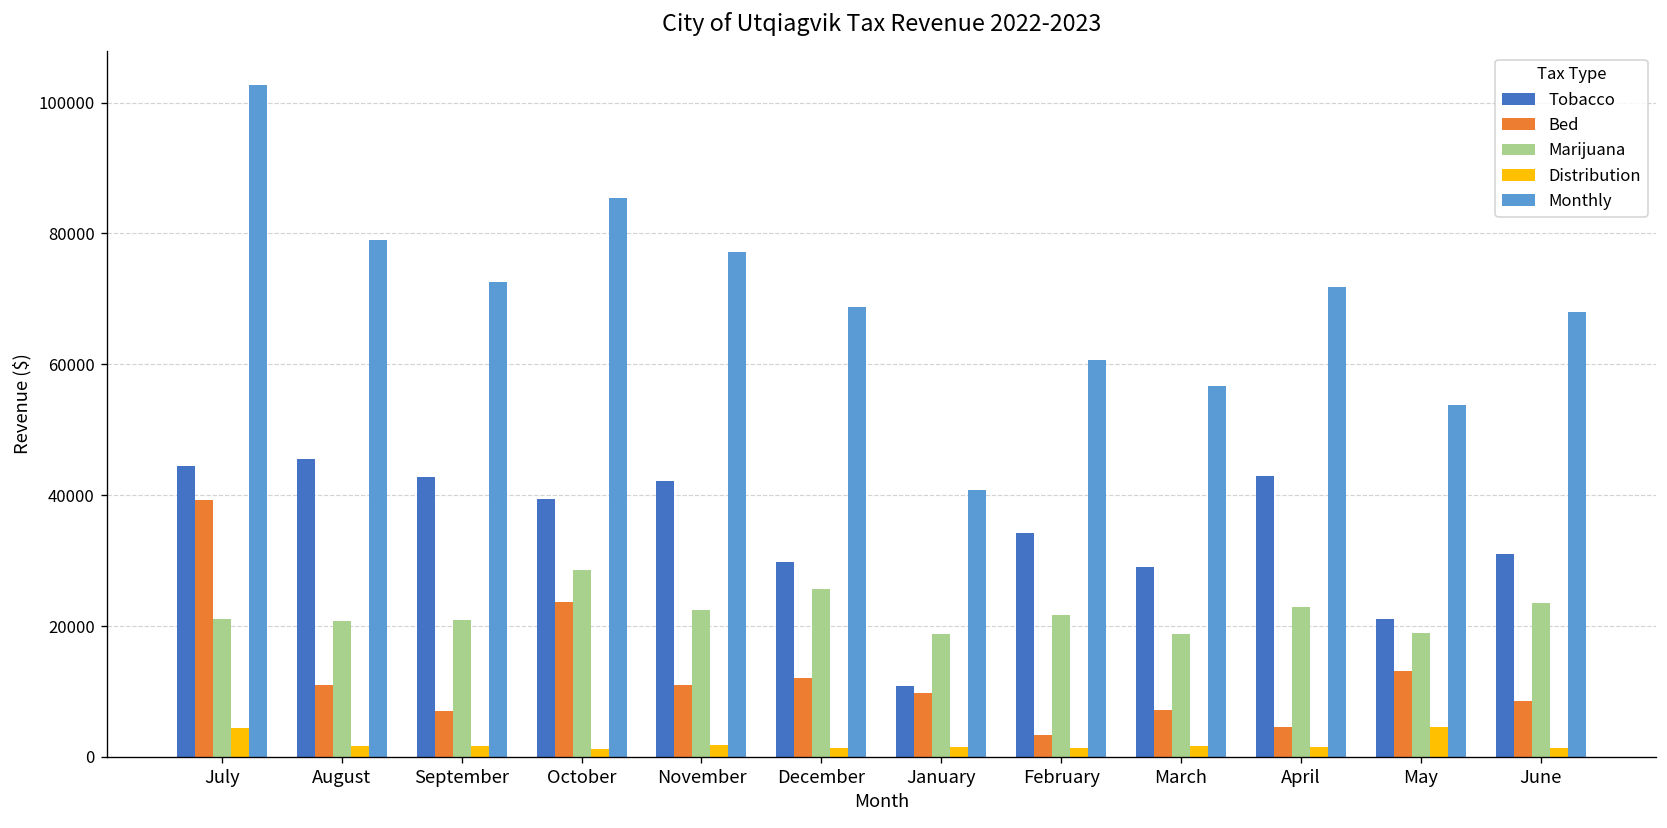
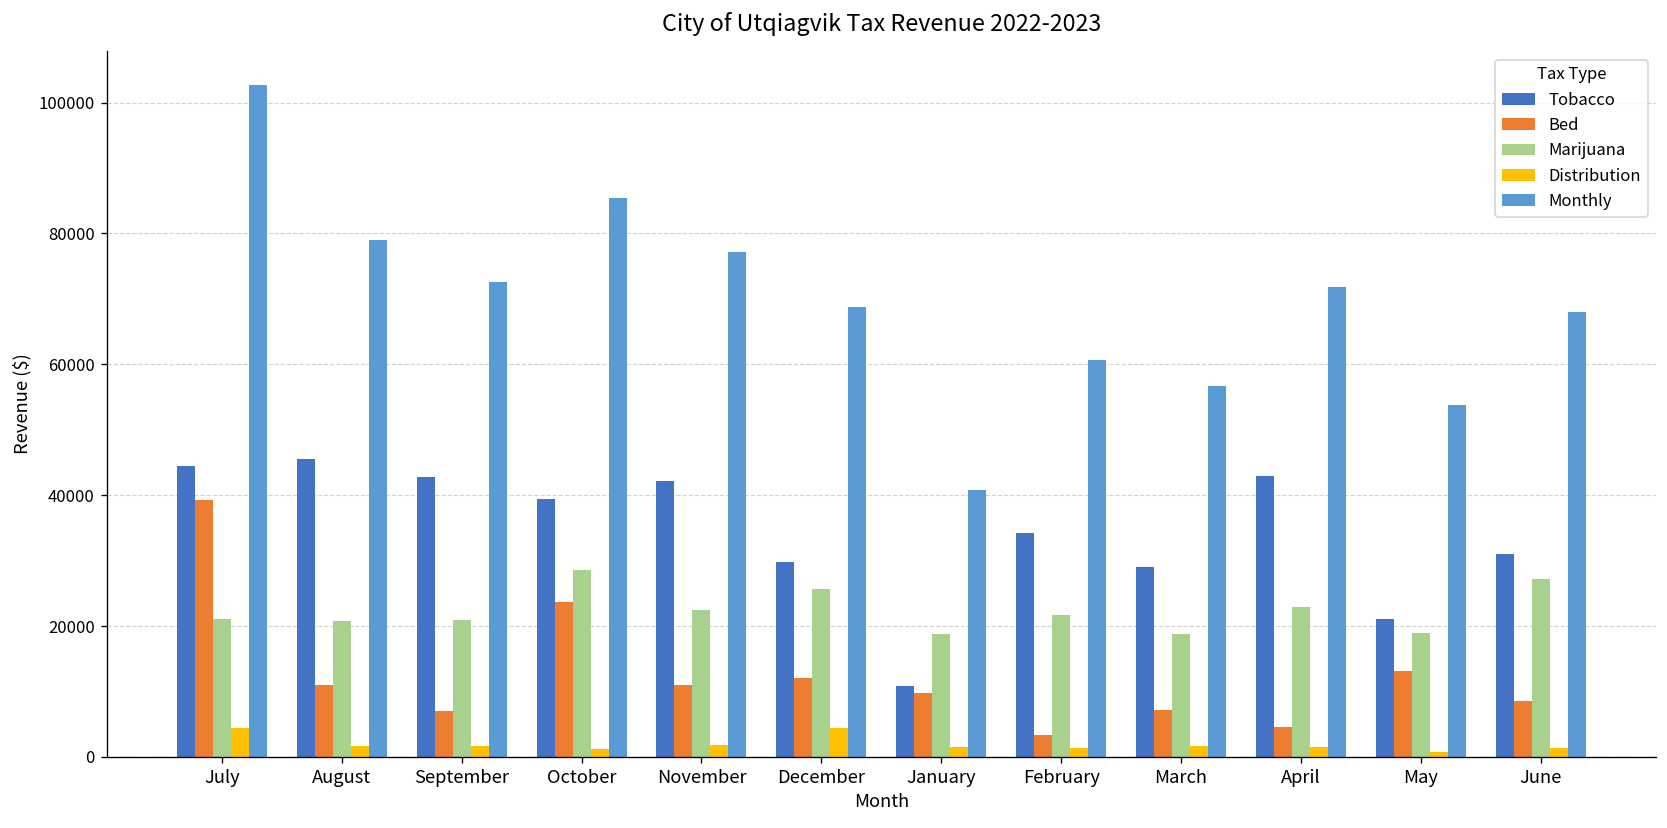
  {
    "Bed": {
      "July": 39000,
      "August": 11000,
      "September": 7000,
      "October": 24000,
      "November": 11000,
      "December": 12000,
      "January": 10000,
      "February": 3000,
      "March": 7000,
      "April": 5000,
      "May": 13000,
      "June": 9000
    },
    "Marijuana": {
      "July": 21000,
      "August": 21000,
      "September": 21000,
      "October": 29000,
      "November": 22000,
      "December": 26000,
      "January": 19000,
      "February": 22000,
      "March": 19000,
      "April": 23000,
      "May": 19000,
-     "June": 24000
+     "June": 27000
    },
    "Distribution": {
      "July": 4000,
      "August": 2000,
      "September": 2000,
      "October": 1000,
      "November": 2000,
-     "December": 1000,
+     "December": 4000,
      "January": 1000,
      "February": 1000,
      "March": 2000,
      "April": 1000,
-     "May": 5000,
+     "May": 1000,
      "June": 1000
    }
  }
